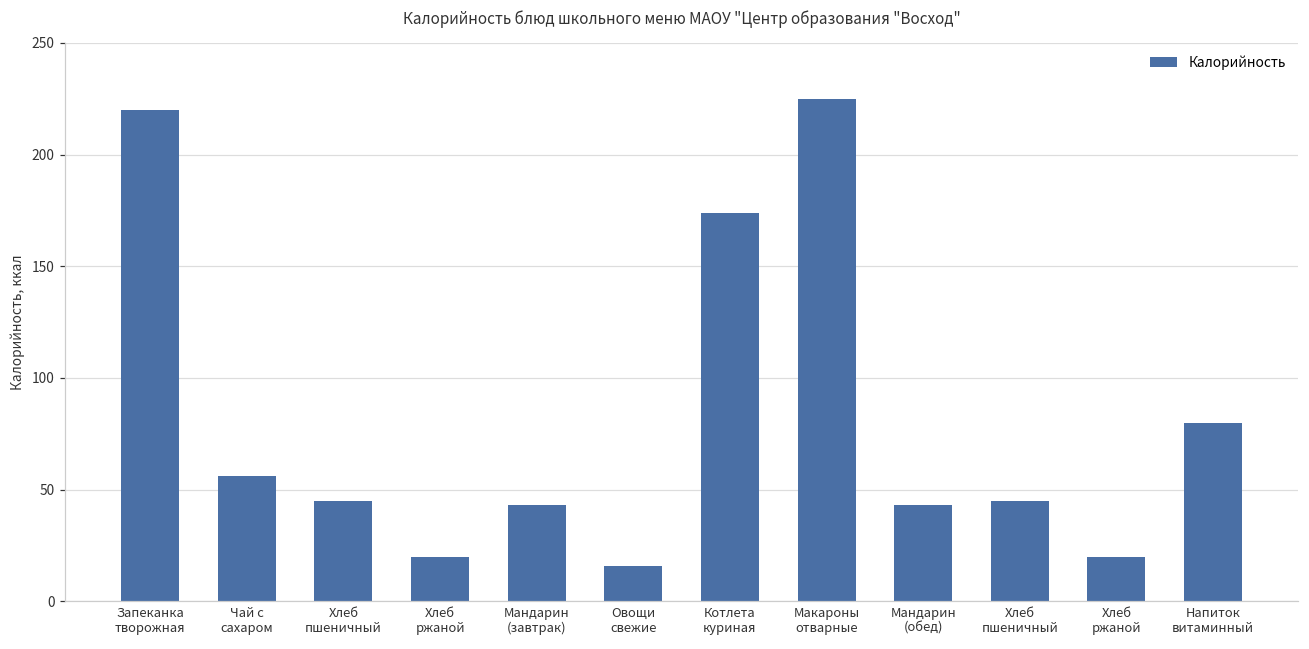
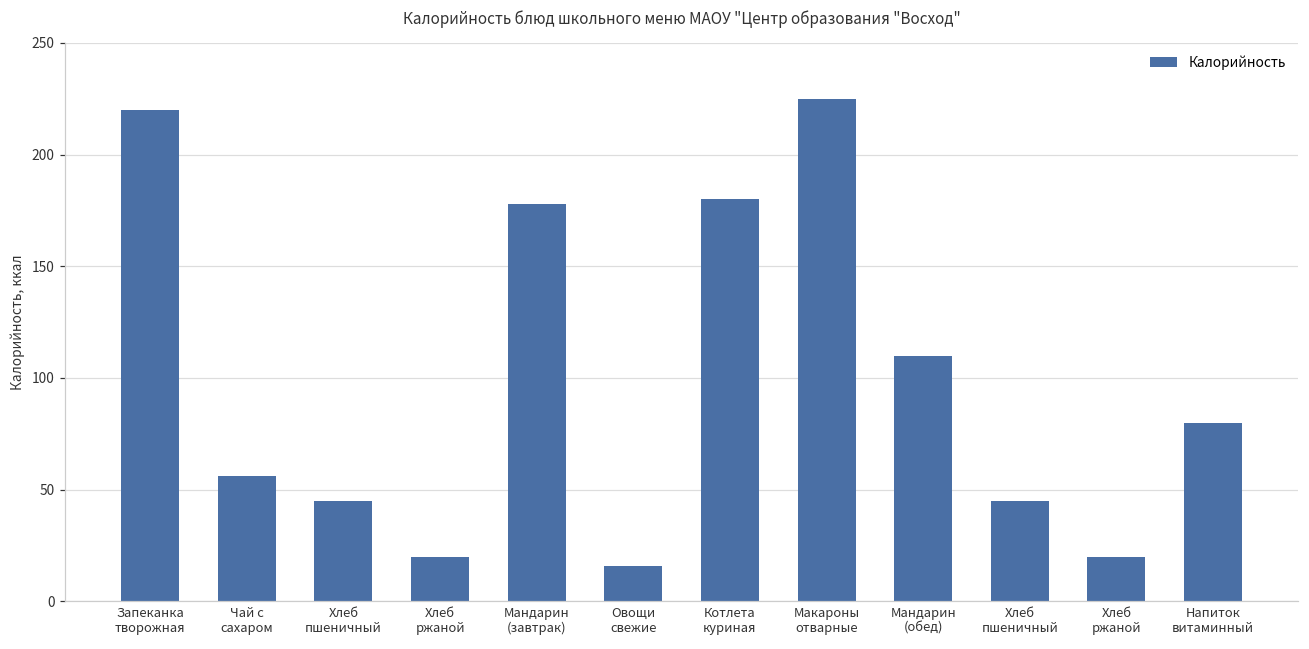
  {
    "Запеканка творожная": 220,
    "Чай с сахаром": 56,
-   "Мандарин (завтрак)": 43,
+   "Мандарин (завтрак)": 178,
    "Овощи свежие": 16,
-   "Котлета куриная": 174,
+   "Котлета куриная": 180,
    "Макароны отварные": 225,
-   "Мандарин (обед)": 43,
+   "Мандарин (обед)": 110,
    "Напиток витаминный": 80
  }
